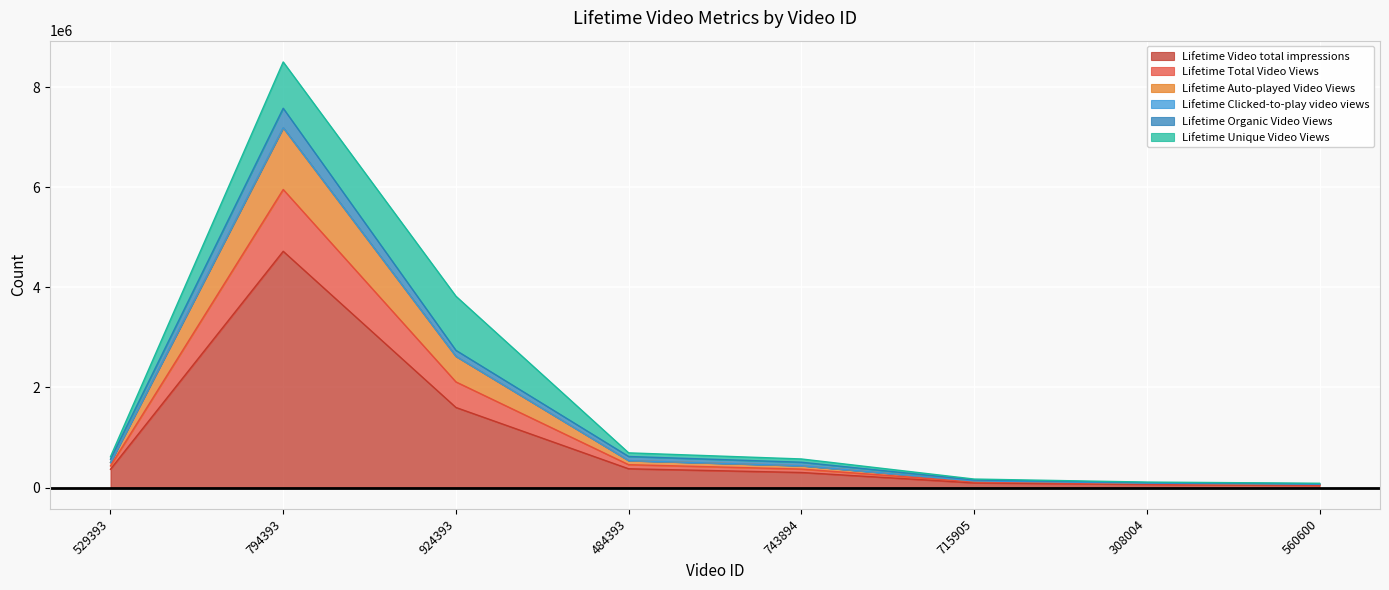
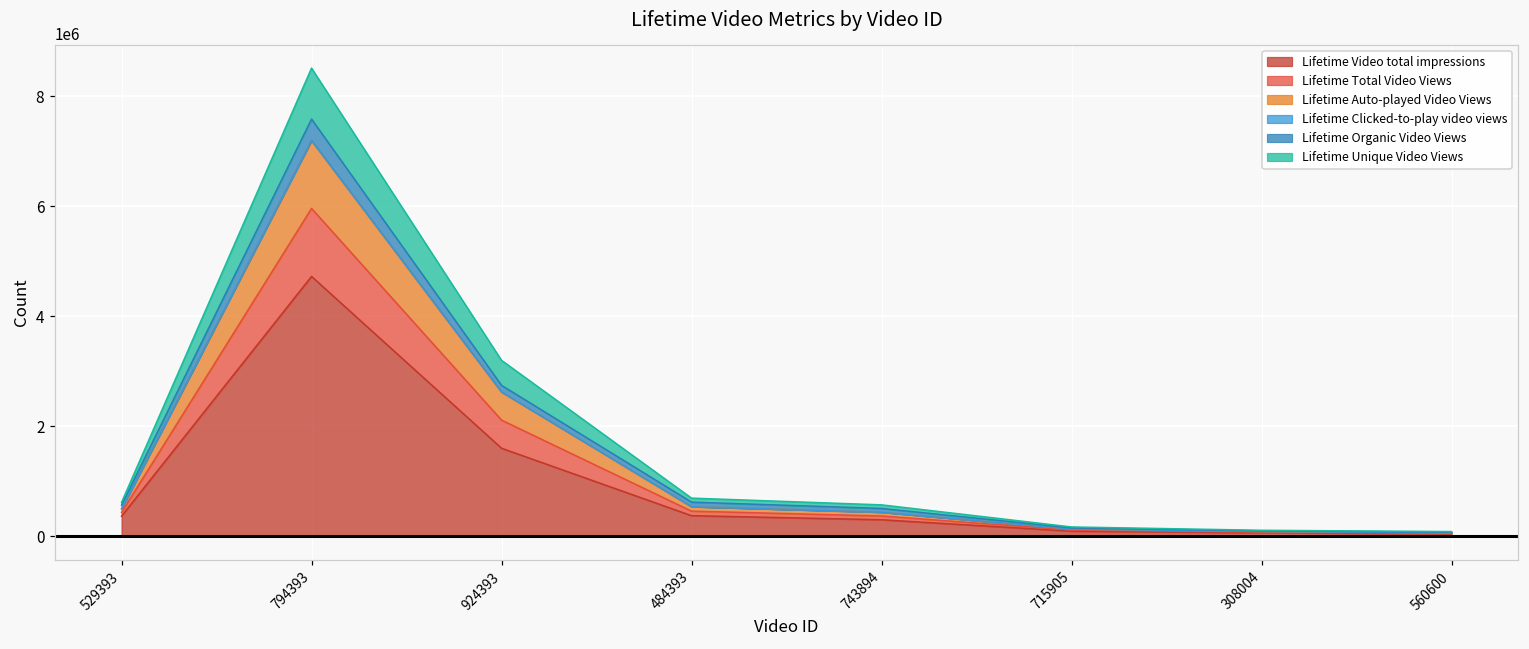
  {
    "Lifetime Unique Video Views": {
      "794393": 900000,
-     "924393": 1100000,
+     "924393": 500000,
      "484393": 100000,
      "743894": 100000
    }
  }
